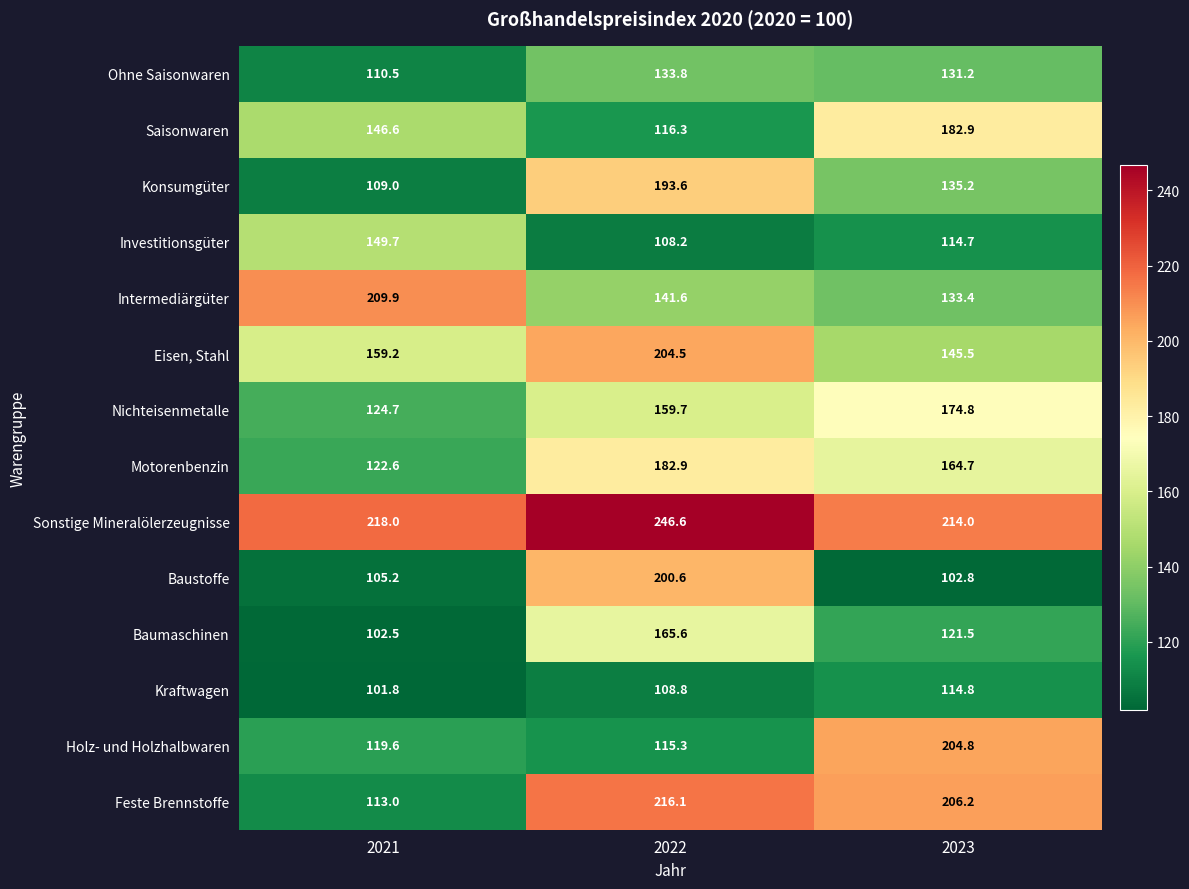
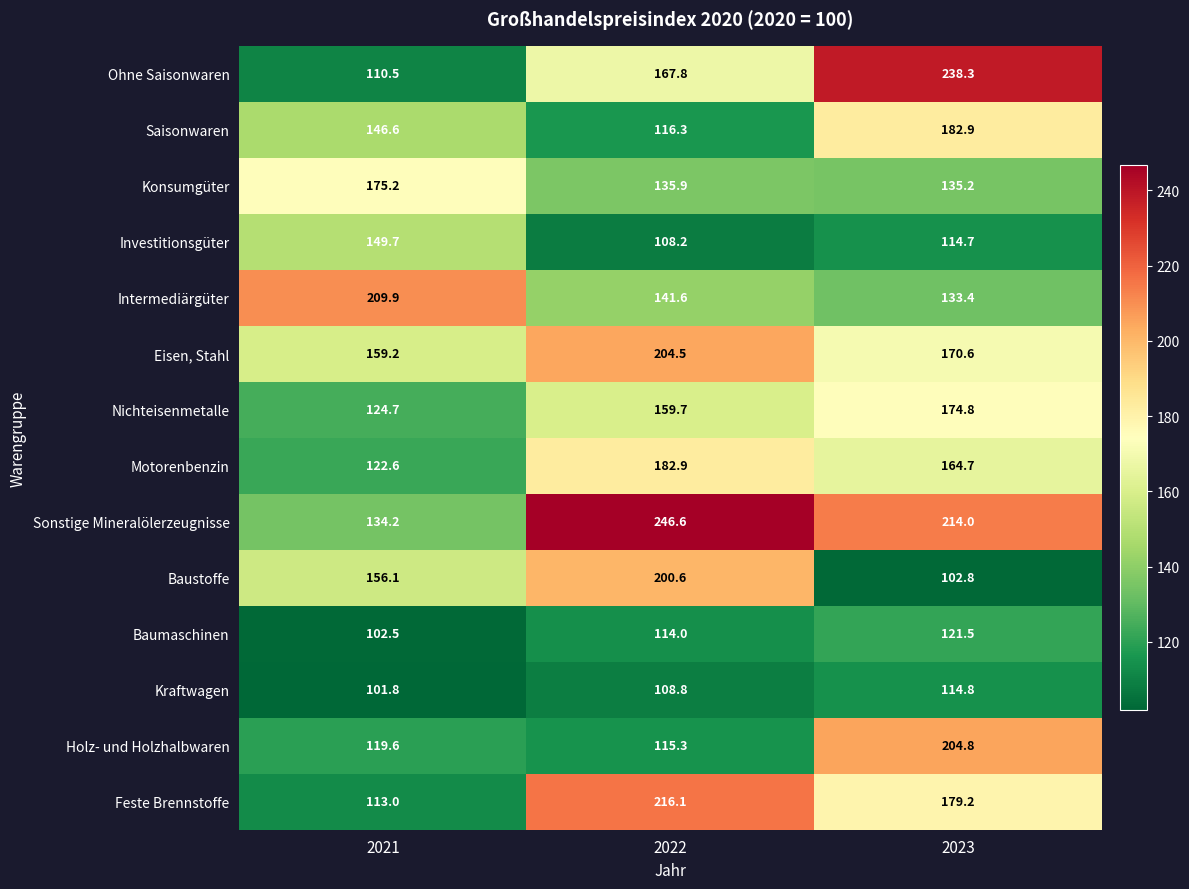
  {
    "Ohne Saisonwaren": {
      "2021": 110.5,
-     "2022": 133.8,
-     "2023": 131.2
+     "2022": 167.8,
+     "2023": 238.3
    },
    "Saisonwaren": {
      "2021": 146.6,
      "2022": 116.3,
      "2023": 182.9
    },
    "Konsumgüter": {
-     "2021": 109.0,
-     "2022": 193.6,
+     "2021": 175.2,
+     "2022": 135.9,
      "2023": 135.2
    },
    "Investitionsgüter": {
      "2021": 149.7,
      "2022": 108.2,
      "2023": 114.7
    },
    "Intermediärgüter": {
      "2021": 209.9,
      "2022": 141.6,
      "2023": 133.4
    },
    "Eisen, Stahl": {
      "2021": 159.2,
      "2022": 204.5,
-     "2023": 145.5
+     "2023": 170.6
    },
    "Nichteisenmetalle": {
      "2021": 124.7,
      "2022": 159.7,
      "2023": 174.8
    },
    "Motorenbenzin": {
      "2021": 122.6,
      "2022": 182.9,
      "2023": 164.7
    },
    "Sonstige Mineralölerzeugnisse": {
-     "2021": 218.0,
+     "2021": 134.2,
      "2022": 246.6,
      "2023": 214.0
    },
    "Baustoffe": {
-     "2021": 105.2,
+     "2021": 156.1,
      "2022": 200.6,
      "2023": 102.8
    },
    "Baumaschinen": {
      "2021": 102.5,
-     "2022": 165.6,
+     "2022": 114.0,
      "2023": 121.5
    },
    "Kraftwagen": {
      "2021": 101.8,
      "2022": 108.8,
      "2023": 114.8
    },
    "Holz- und Holzhalbwaren": {
      "2021": 119.6,
      "2022": 115.3,
      "2023": 204.8
    },
    "Feste Brennstoffe": {
      "2021": 113.0,
      "2022": 216.1,
-     "2023": 206.2
+     "2023": 179.2
    }
  }
